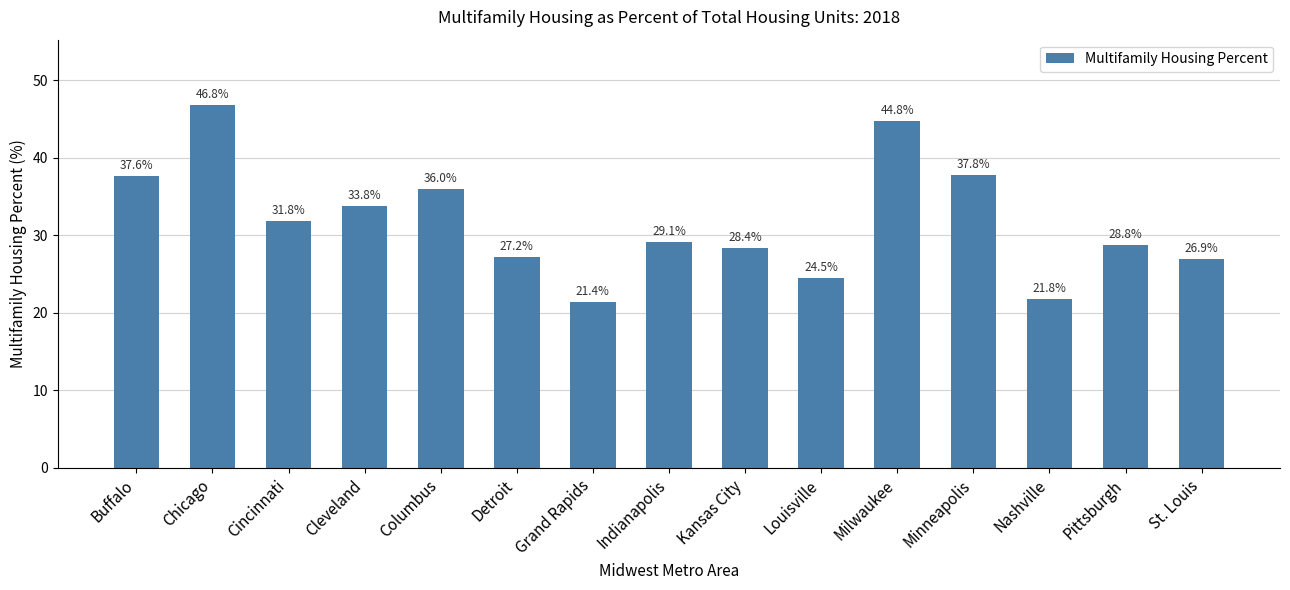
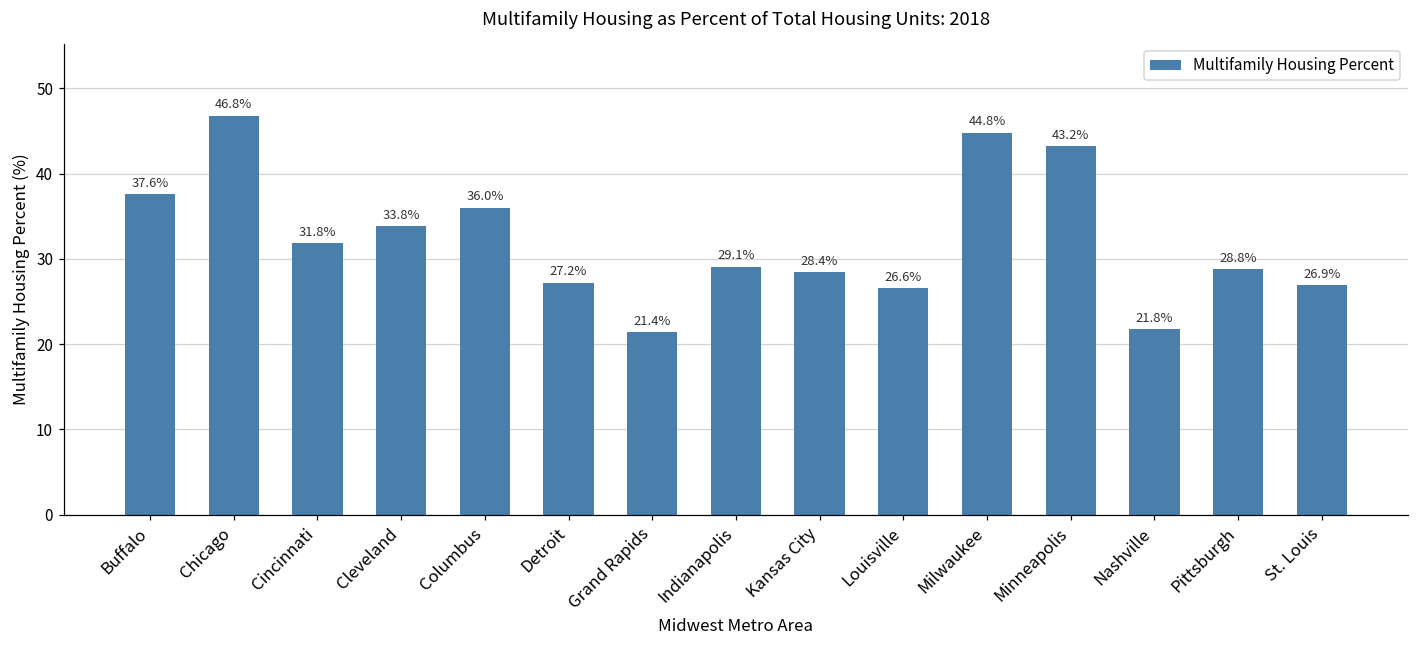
  {
    "Buffalo": "37.6%",
    "Chicago": "46.8%",
    "Cincinnati": "31.8%",
    "Cleveland": "33.8%",
    "Columbus": "36.0%",
    "Detroit": "27.2%",
    "Grand Rapids": "21.4%",
    "Indianapolis": "29.1%",
    "Kansas City": "28.4%",
-   "Louisville": "24.5%",
+   "Louisville": "26.6%",
    "Milwaukee": "44.8%",
-   "Minneapolis": "37.8%",
+   "Minneapolis": "43.2%",
    "Nashville": "21.8%",
    "Pittsburgh": "28.8%",
    "St. Louis": "26.9%"
  }
